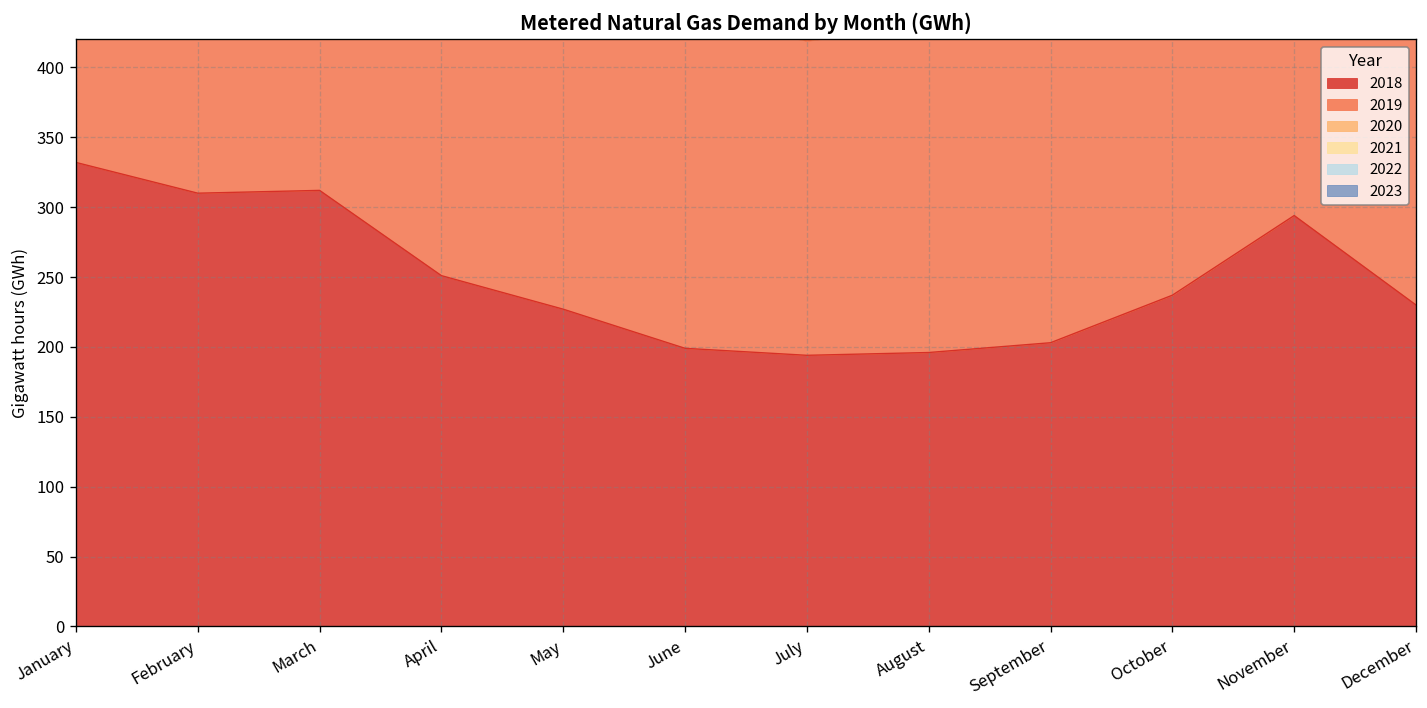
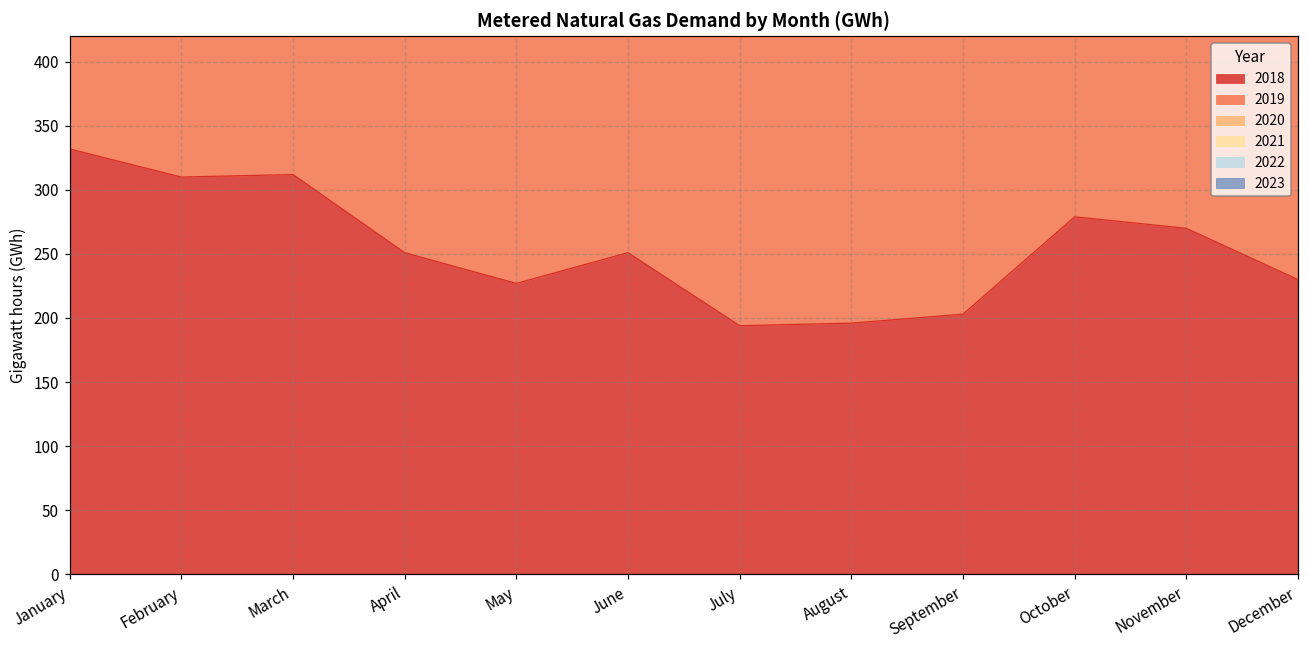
  {
    "2018": {
      "January": 332,
      "February": 310,
      "March": 312,
      "April": 251,
      "May": 227,
-     "June": 199,
+     "June": 251,
      "July": 194,
      "August": 196,
      "September": 203,
-     "October": 237,
-     "November": 294,
+     "October": 279,
+     "November": 270,
      "December": 230
    },
    "2019": {
      "July": 225
    }
  }
